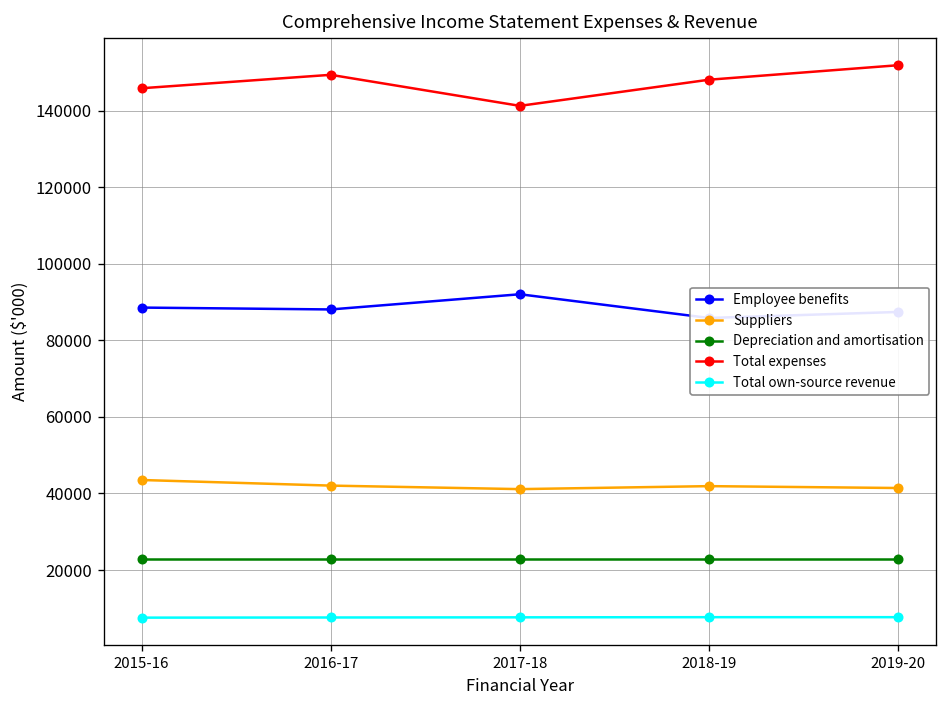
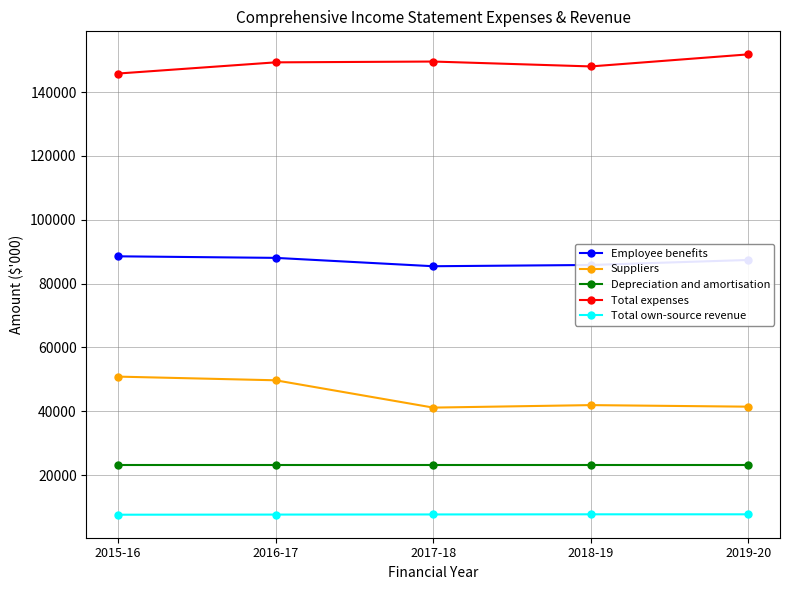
  {
    "Employee benefits": {
      "2015-16": 89000,
      "2016-17": 88000,
-     "2017-18": 92000
+     "2017-18": 85000
    },
    "Suppliers": {
-     "2015-16": 44000,
-     "2016-17": 42000,
+     "2015-16": 51000,
+     "2016-17": 50000,
      "2017-18": 41000,
      "2018-19": 42000,
      "2019-20": 41000
    },
    "Depreciation and amortisation": {
      "2015-16": 23000,
      "2016-17": 23000,
      "2017-18": 23000,
      "2018-19": 23000,
      "2019-20": 23000
    },
    "Total expenses": {
      "2015-16": 146000,
      "2016-17": 149000,
-     "2017-18": 141000,
+     "2017-18": 150000,
      "2018-19": 148000,
      "2019-20": 152000
    },
    "Total own-source revenue": {
      "2015-16": 8000,
      "2016-17": 8000,
      "2017-18": 8000,
      "2018-19": 8000,
      "2019-20": 8000
    }
  }
